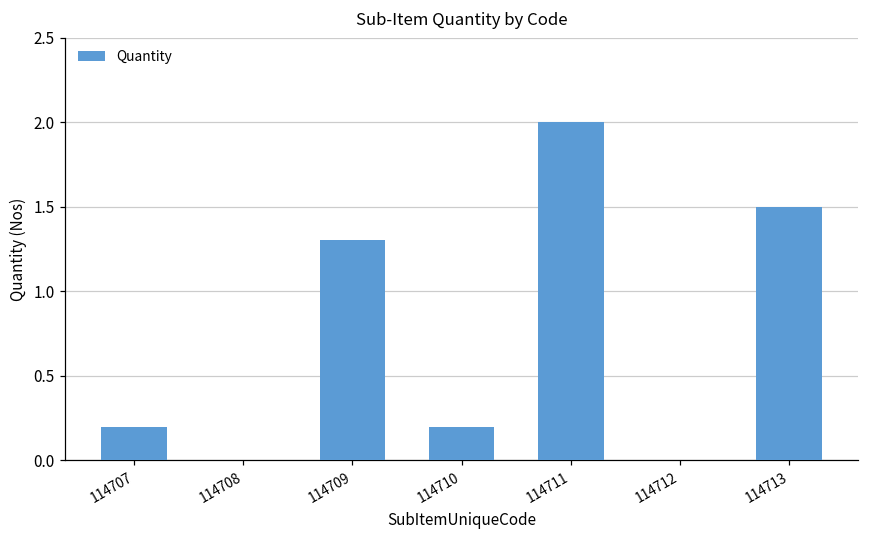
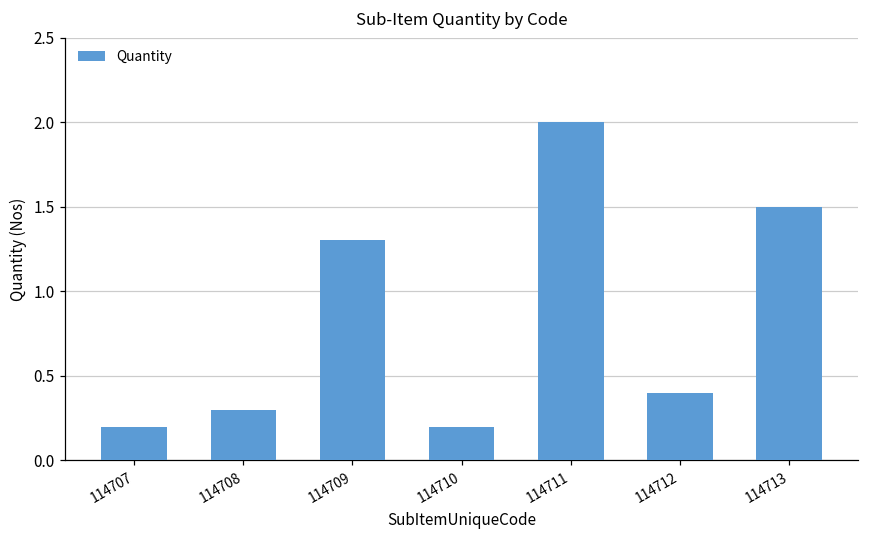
  {
    "114707": 0.2,
-   "114708": 0.0,
+   "114708": 0.3,
    "114709": 1.3,
    "114710": 0.2,
    "114711": 2.0,
-   "114712": 0.0,
+   "114712": 0.4,
    "114713": 1.5
  }
